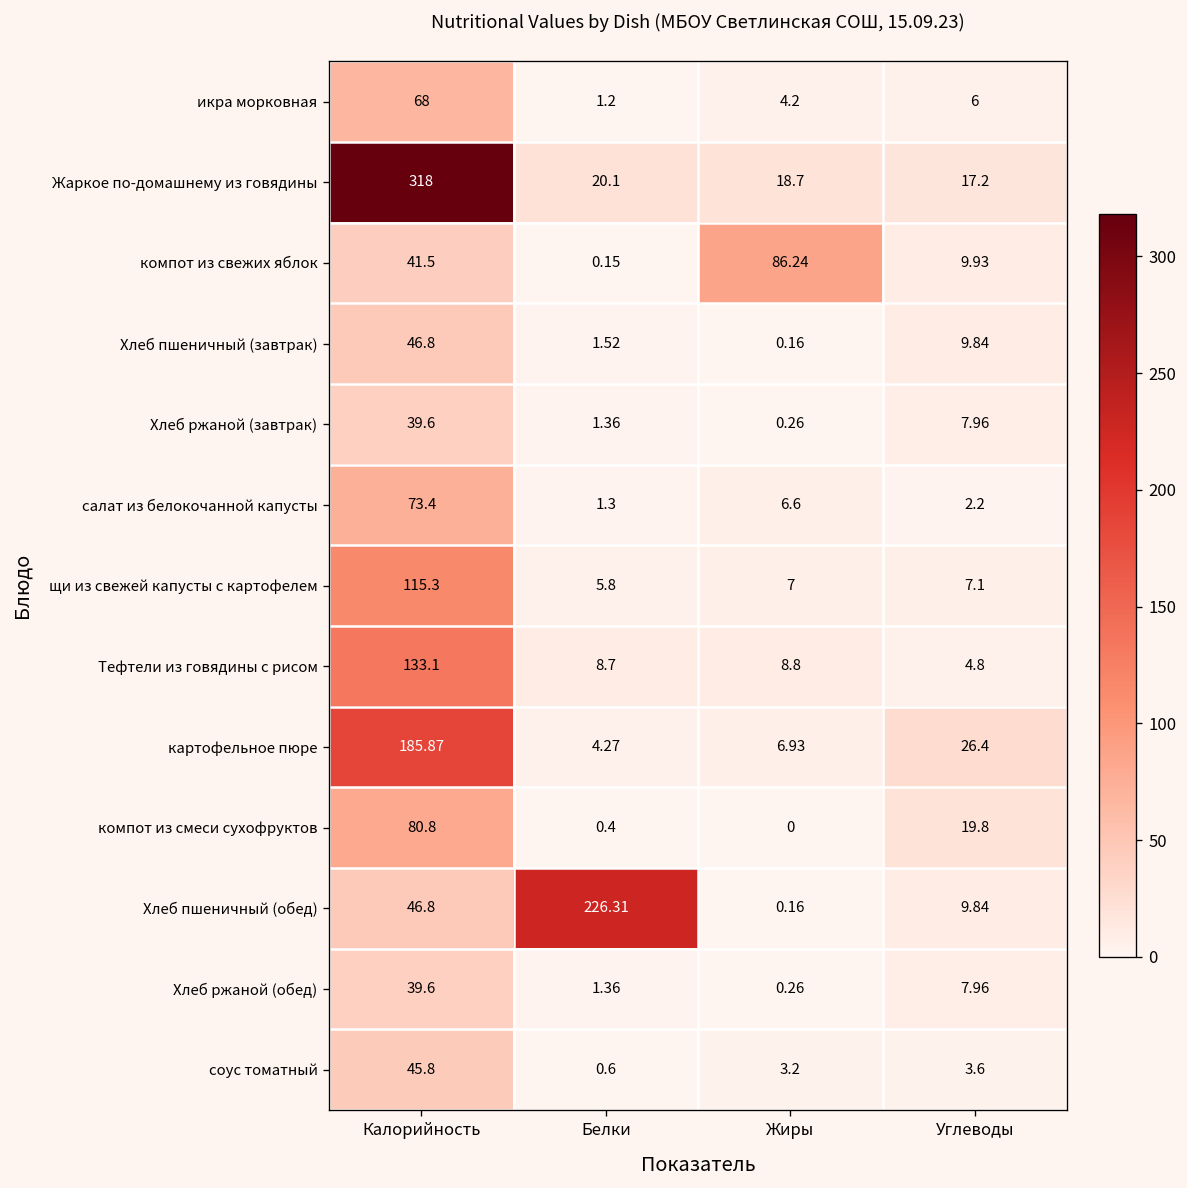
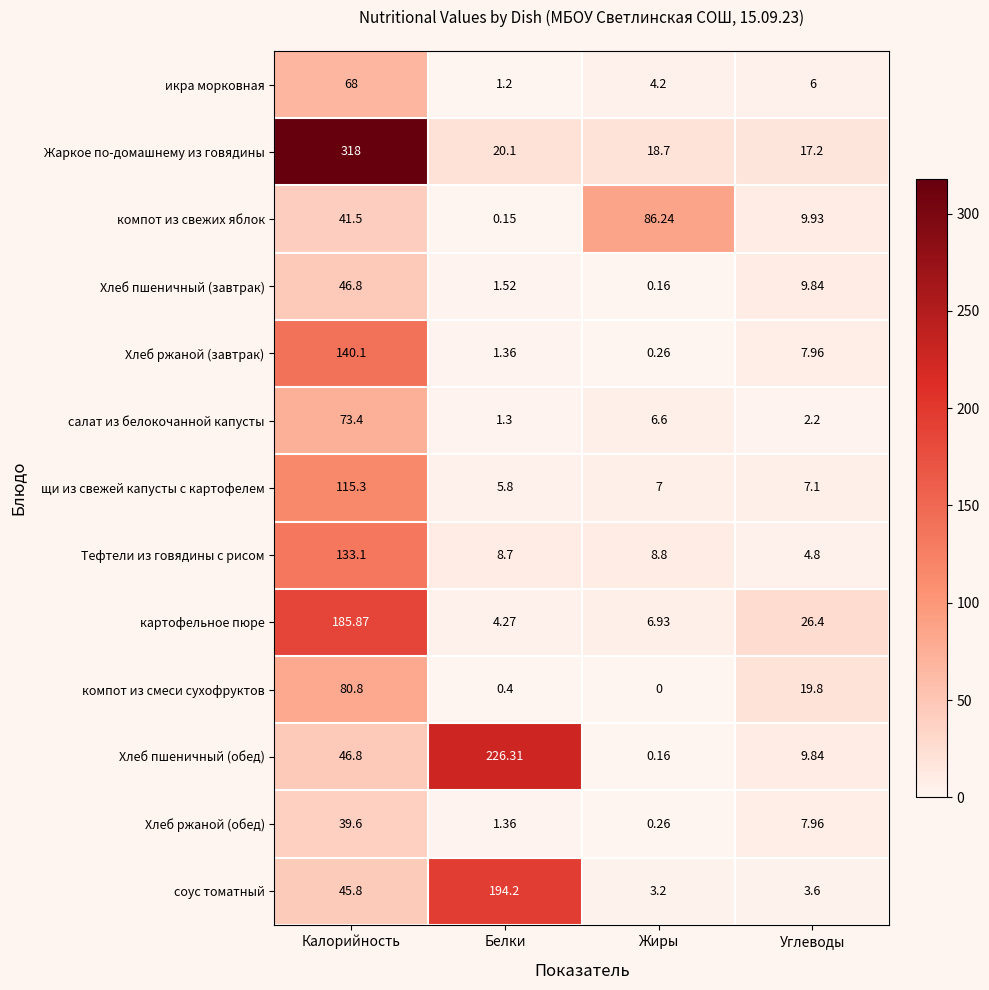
  {
    "икра морковная": {
      "Калорийность": 68,
      "Белки": 1.2,
      "Жиры": 4.2,
      "Углеводы": 6
    },
    "Жаркое по-домашнему из говядины": {
      "Калорийность": 318,
      "Белки": 20.1,
      "Жиры": 18.7,
      "Углеводы": 17.2
    },
    "компот из свежих яблок": {
      "Калорийность": 41.5,
      "Белки": 0.15,
      "Жиры": 86.24,
      "Углеводы": 9.93
    },
    "Хлеб пшеничный (завтрак)": {
      "Калорийность": 46.8,
      "Белки": 1.52,
      "Жиры": 0.16,
      "Углеводы": 9.84
    },
    "Хлеб ржаной (завтрак)": {
-     "Калорийность": 39.6,
+     "Калорийность": 140.1,
      "Белки": 1.36,
      "Жиры": 0.26,
      "Углеводы": 7.96
    },
    "салат из белокочанной капусты": {
      "Калорийность": 73.4,
      "Белки": 1.3,
      "Жиры": 6.6,
      "Углеводы": 2.2
    },
    "щи из свежей капусты с картофелем": {
      "Калорийность": 115.3,
      "Белки": 5.8,
      "Жиры": 7,
      "Углеводы": 7.1
    },
    "Тефтели из говядины с рисом": {
      "Калорийность": 133.1,
      "Белки": 8.7,
      "Жиры": 8.8,
      "Углеводы": 4.8
    },
    "картофельное пюре": {
      "Калорийность": 185.87,
      "Белки": 4.27,
      "Жиры": 6.93,
      "Углеводы": 26.4
    },
    "компот из смеси сухофруктов": {
      "Калорийность": 80.8,
      "Белки": 0.4,
      "Жиры": 0,
      "Углеводы": 19.8
    },
    "Хлеб пшеничный (обед)": {
      "Калорийность": 46.8,
      "Белки": 226.31,
      "Жиры": 0.16,
      "Углеводы": 9.84
    },
    "Хлеб ржаной (обед)": {
      "Калорийность": 39.6,
      "Белки": 1.36,
      "Жиры": 0.26,
      "Углеводы": 7.96
    },
    "соус томатный": {
      "Калорийность": 45.8,
-     "Белки": 0.6,
+     "Белки": 194.2,
      "Жиры": 3.2,
      "Углеводы": 3.6
    }
  }
